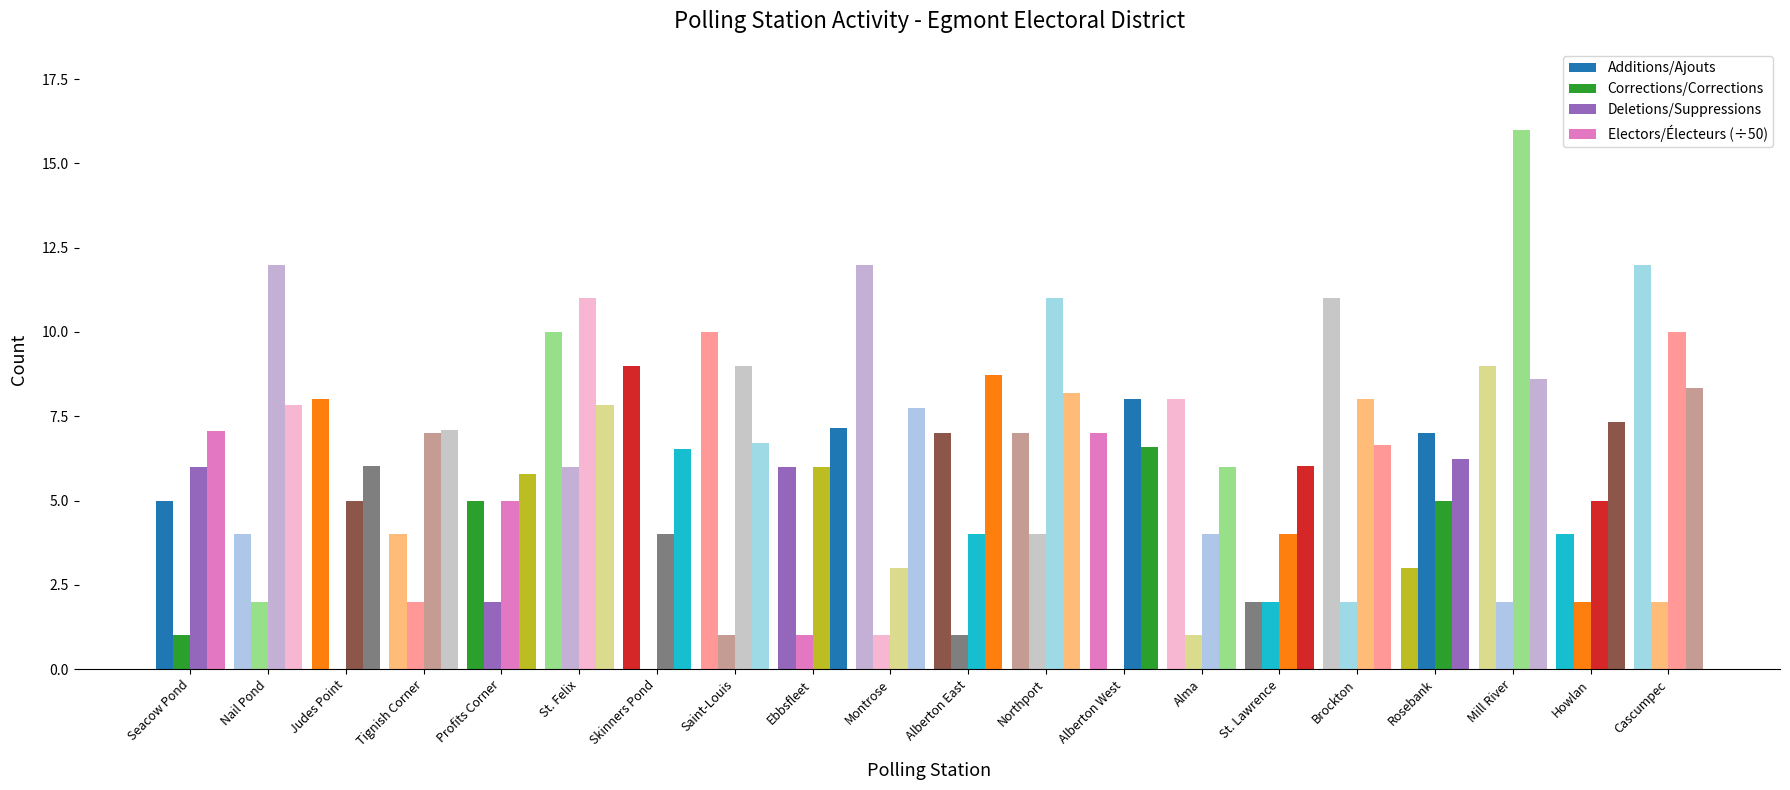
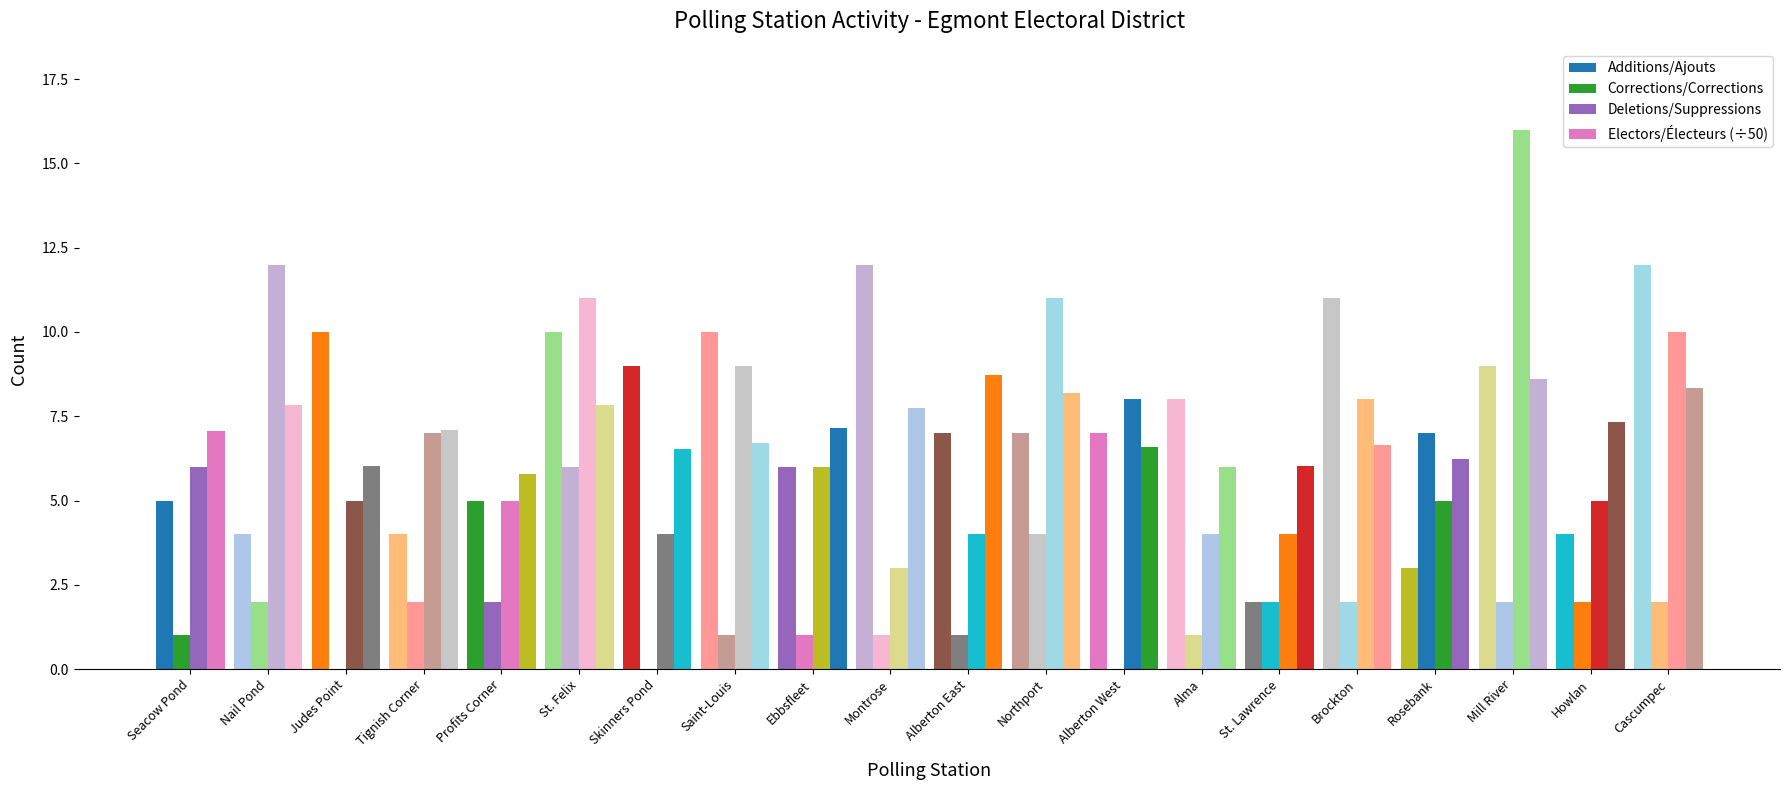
  {
    "Additions/Ajouts": {
      "Seacow Pond": 5,
      "Nail Pond": 4,
-     "Judes Point": 8,
+     "Judes Point": 10,
      "Tignish Corner": 4,
      "Profits Corner": 5,
      "St. Felix": 10,
      "Skinners Pond": 9,
      "Saint-Louis": 10,
      "Ebbsfleet": 6,
      "Montrose": 12,
      "Alberton East": 7,
      "Northport": 7,
      "Alberton West": 7,
      "Alma": 8,
      "St. Lawrence": 2,
      "Brockton": 11,
      "Rosebank": 3,
      "Mill River": 9,
      "Howlan": 4,
      "Cascumpec": 12
    },
    "Corrections/Corrections": {
      "Seacow Pond": 1,
      "Nail Pond": 2,
      "Judes Point": 0,
      "Tignish Corner": 2,
      "Profits Corner": 2,
      "St. Felix": 6,
      "Skinners Pond": 0,
      "Saint-Louis": 1,
      "Ebbsfleet": 1,
      "Montrose": 1,
      "Alberton East": 1,
      "Northport": 4,
      "Alberton West": 0,
      "Alma": 1,
      "St. Lawrence": 2,
      "Brockton": 2,
      "Rosebank": 7,
      "Mill River": 2,
      "Howlan": 2,
      "Cascumpec": 2
    },
    "Deletions/Suppressions": {
      "Seacow Pond": 6,
      "Nail Pond": 12,
      "Judes Point": 5,
      "Tignish Corner": 7,
      "Profits Corner": 5,
      "St. Felix": 11,
      "Skinners Pond": 4,
      "Saint-Louis": 9,
      "Ebbsfleet": 6,
      "Montrose": 3,
      "Alberton East": 4,
      "Northport": 11,
      "Alberton West": 8,
      "Alma": 4,
      "St. Lawrence": 4,
      "Brockton": 8,
      "Rosebank": 5,
      "Mill River": 16,
      "Howlan": 5,
      "Cascumpec": 10
    },
    "Electors/Électeurs (÷50)": {
      "Seacow Pond": 7,
      "Nail Pond": 7.8,
      "Judes Point": 6,
      "Tignish Corner": 7.1,
      "Profits Corner": 5.8,
      "St. Felix": 7.8,
      "Skinners Pond": 6.5,
      "Saint-Louis": 6.7,
      "Ebbsfleet": 7.1,
      "Montrose": 7.8,
      "Alberton East": 8.7,
      "Northport": 8.2,
      "Alberton West": 6.6,
      "Alma": 6,
      "St. Lawrence": 6,
      "Brockton": 6.7,
      "Rosebank": 6.2,
      "Mill River": 8.6,
      "Howlan": 7.3,
      "Cascumpec": 8.3
    }
  }
